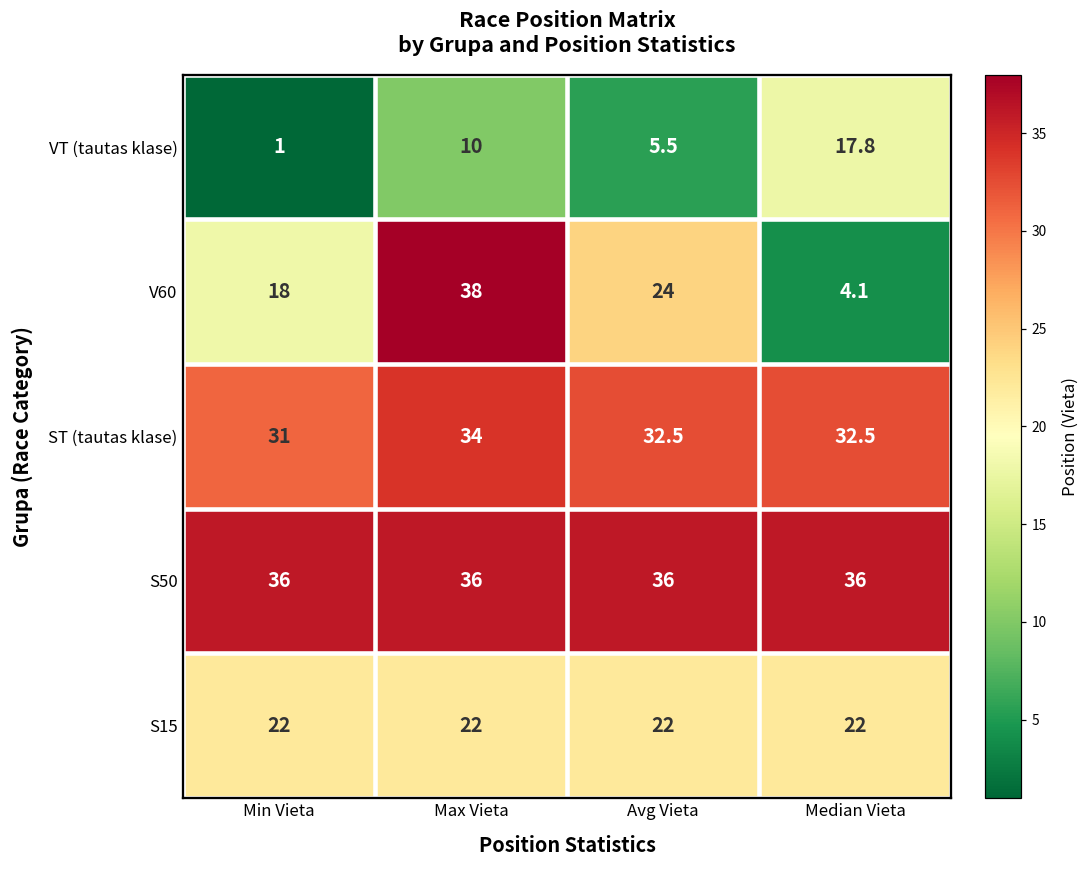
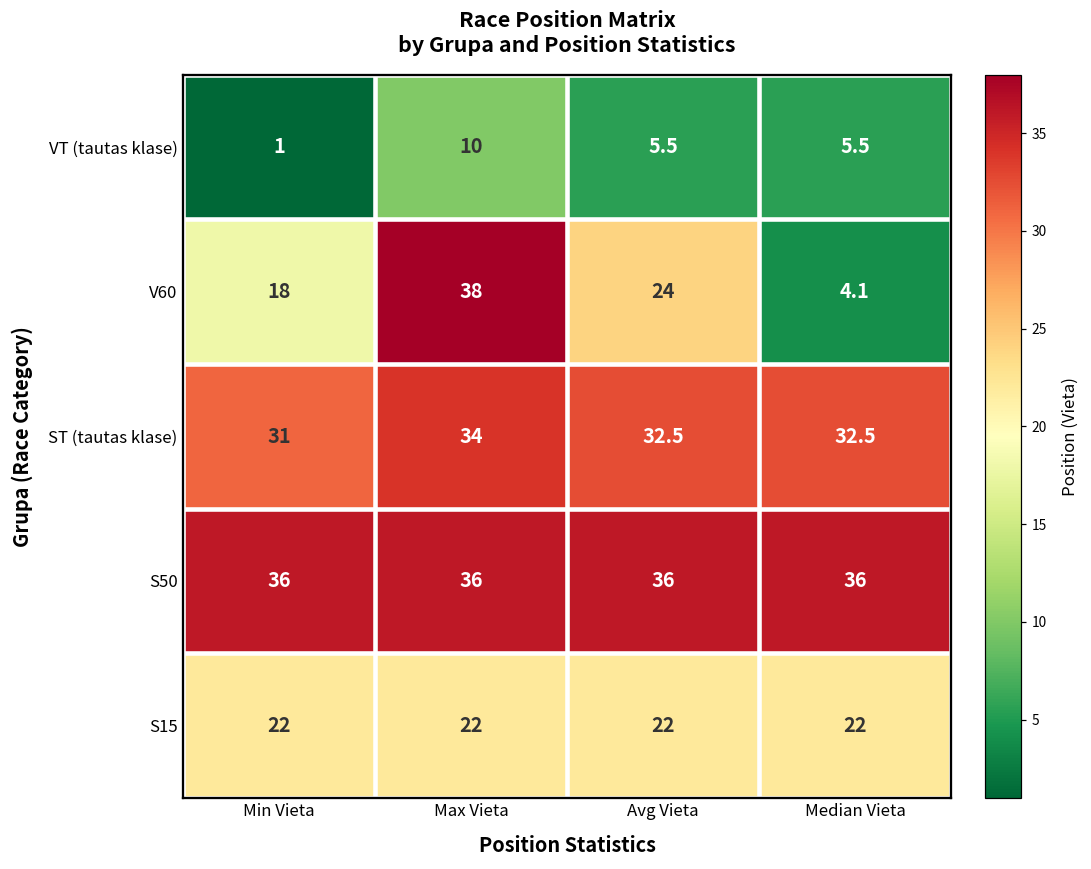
  {
    "VT (tautas klase)": {
      "Min Vieta": 1,
      "Max Vieta": 10,
      "Avg Vieta": 5.5,
-     "Median Vieta": 17.8
+     "Median Vieta": 5.5
    },
    "V60": {
      "Min Vieta": 18,
      "Max Vieta": 38,
      "Avg Vieta": 24,
      "Median Vieta": 4.1
    },
    "ST (tautas klase)": {
      "Min Vieta": 31,
      "Max Vieta": 34,
      "Avg Vieta": 32.5,
      "Median Vieta": 32.5
    },
    "S50": {
      "Min Vieta": 36,
      "Max Vieta": 36,
      "Avg Vieta": 36,
      "Median Vieta": 36
    },
    "S15": {
      "Min Vieta": 22,
      "Max Vieta": 22,
      "Avg Vieta": 22,
      "Median Vieta": 22
    }
  }
